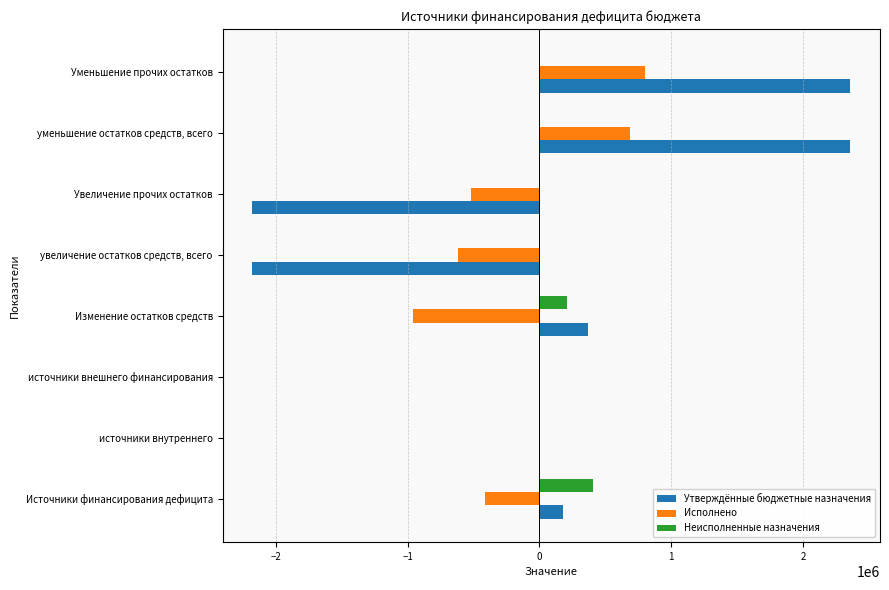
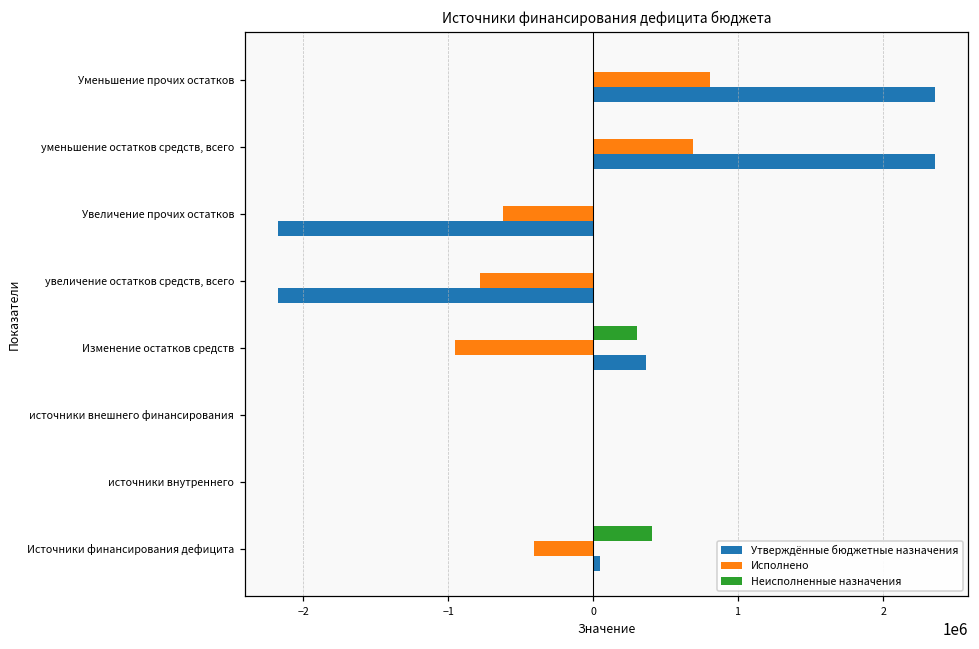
  {
    "Утверждённые бюджетные назначения": {
      "Уменьшение прочих остатков": 2360000,
      "уменьшение остатков средств, всего": 2360000,
      "Увеличение прочих остатков": -2180000,
      "увеличение остатков средств, всего": -2180000,
      "Изменение остатков средств": 370000,
      "источники внешнего финансирования": 0,
      "источники внутреннего": 0,
-     "Источники финансирования дефицита": 180000
+     "Источники финансирования дефицита": 50000
    },
    "Исполнено": {
      "Уменьшение прочих остатков": 800000,
      "уменьшение остатков средств, всего": 680000,
-     "Увеличение прочих остатков": -520000,
-     "увеличение остатков средств, всего": -620000,
+     "Увеличение прочих остатков": -620000,
+     "увеличение остатков средств, всего": -780000,
      "Изменение остатков средств": -960000,
      "источники внешнего финансирования": 0,
      "источники внутреннего": 0,
      "Источники финансирования дефицита": -410000
    },
    "Неисполненные назначения": {
      "Уменьшение прочих остатков": 0,
      "уменьшение остатков средств, всего": 0,
      "Увеличение прочих остатков": 0,
      "увеличение остатков средств, всего": 0,
-     "Изменение остатков средств": 210000,
+     "Изменение остатков средств": 300000,
      "источники внешнего финансирования": 0,
      "источники внутреннего": 0,
      "Источники финансирования дефицита": 410000
    }
  }
